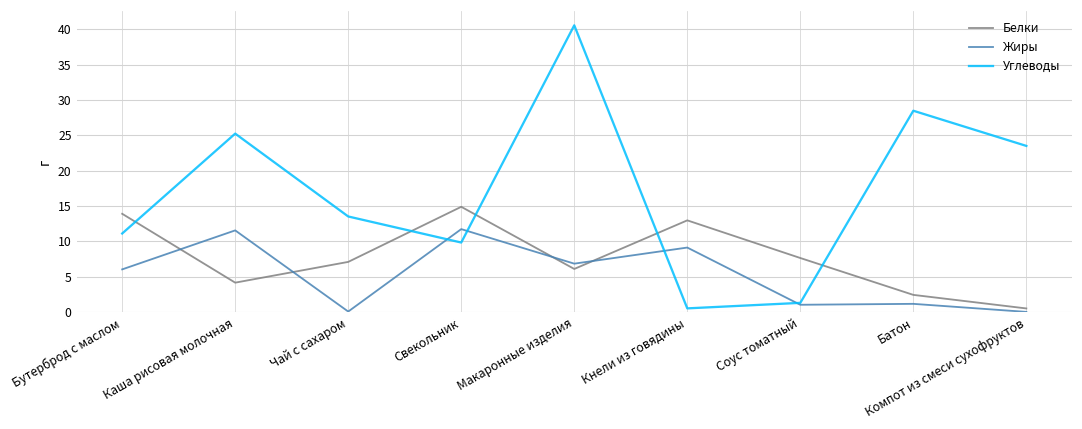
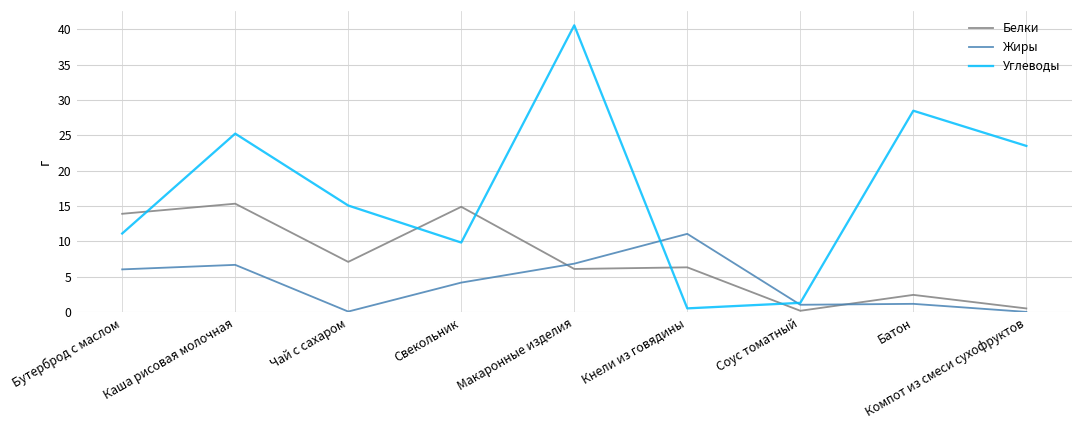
  {
    "Белки": {
      "Бутерброд с маслом": 14,
-     "Каша рисовая молочная": 4,
+     "Каша рисовая молочная": 15,
      "Чай с сахаром": 7,
      "Свекольник": 15,
      "Макаронные изделия": 6,
-     "Кнели из говядины": 13,
-     "Соус томатный": 8,
+     "Кнели из говядины": 6,
+     "Соус томатный": 0,
      "Батон": 2,
      "Компот из смеси сухофруктов": 0
    },
    "Жиры": {
      "Бутерброд с маслом": 6,
-     "Каша рисовая молочная": 12,
+     "Каша рисовая молочная": 7,
      "Чай с сахаром": 0,
-     "Свекольник": 12,
+     "Свекольник": 4,
      "Макаронные изделия": 7,
-     "Кнели из говядины": 9,
+     "Кнели из говядины": 11,
      "Батон": 1,
      "Компот из смеси сухофруктов": 0
    },
    "Углеводы": {
      "Бутерброд с маслом": 11,
      "Каша рисовая молочная": 25,
-     "Чай с сахаром": 14,
+     "Чай с сахаром": 15,
      "Свекольник": 10,
      "Макаронные изделия": 41,
      "Кнели из говядины": 1,
      "Батон": 28,
      "Компот из смеси сухофруктов": 24
    }
  }
